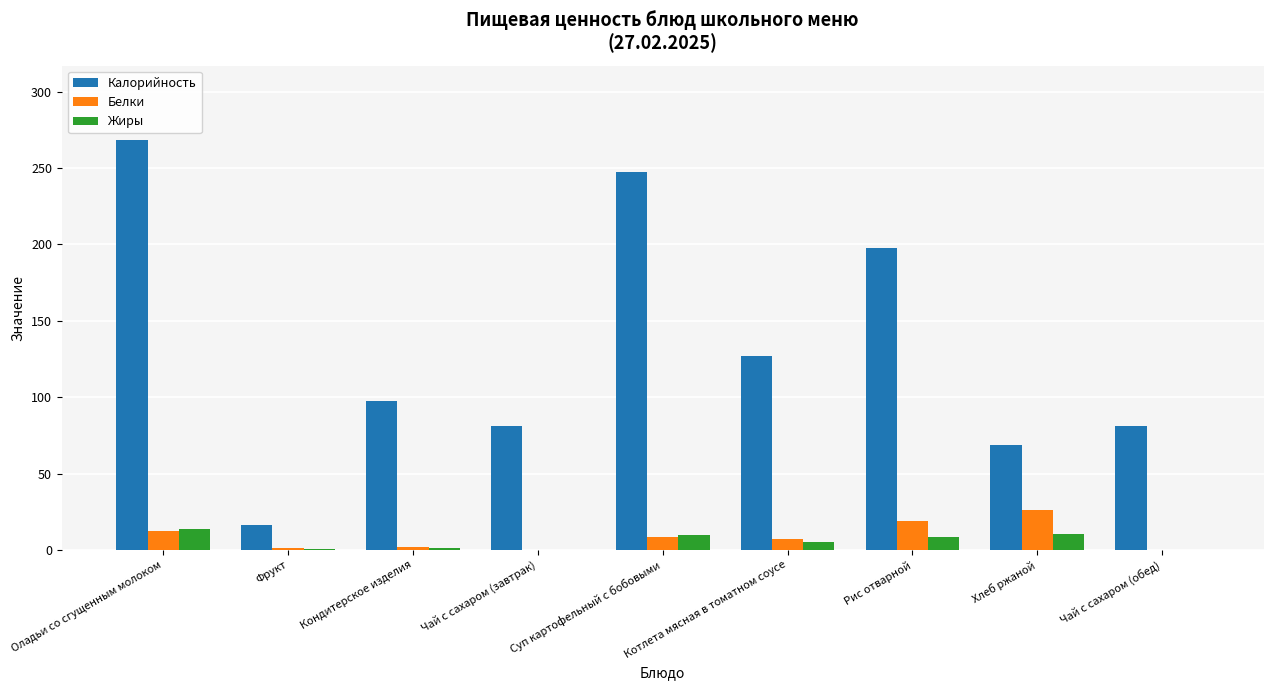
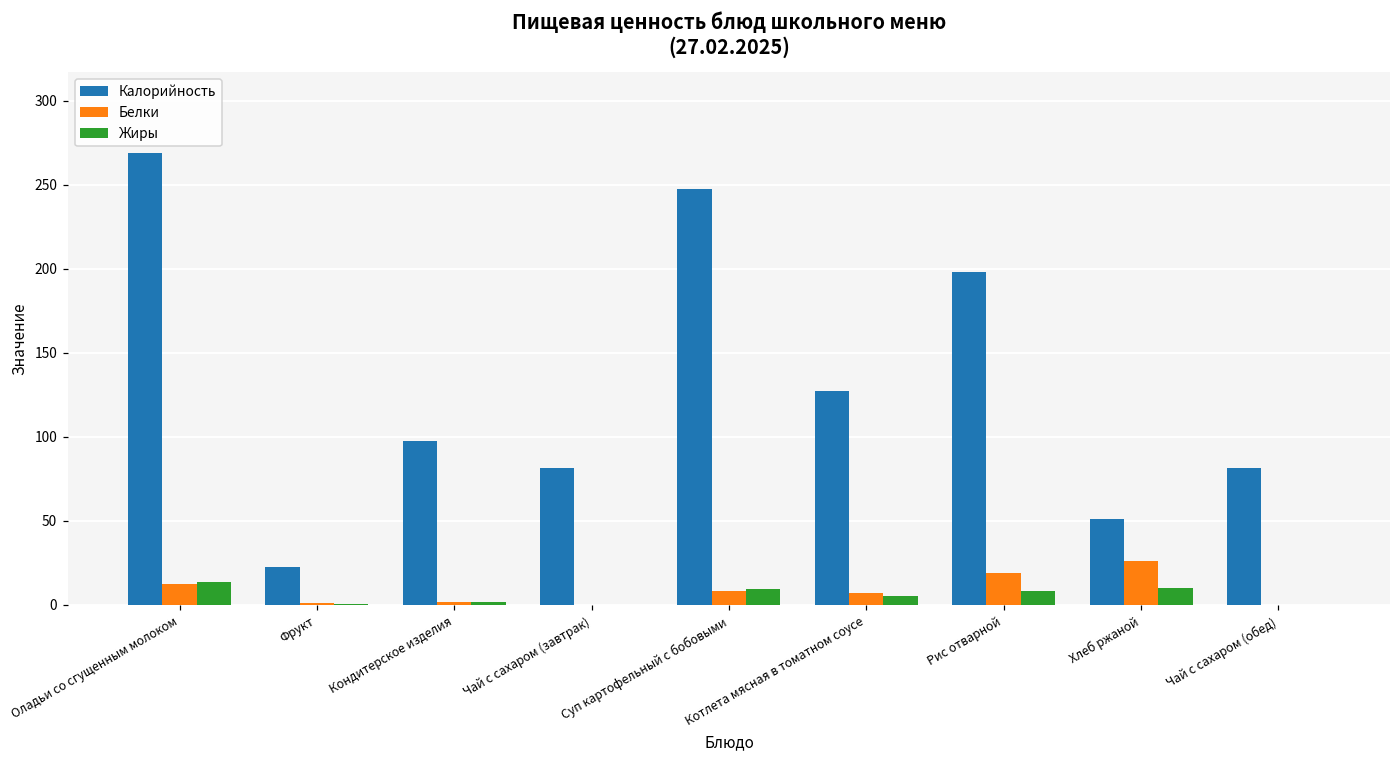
  {
    "Калорийность": {
      "Оладьи со сгущенным молоком": 269,
-     "Фрукт": 17,
+     "Фрукт": 23,
      "Кондитерское изделия": 97,
      "Чай с сахаром (завтрак)": 81,
      "Суп картофельный с бобовыми": 248,
      "Котлета мясная в томатном соусе": 127,
      "Рис отварной": 198,
-     "Хлеб ржаной": 69,
+     "Хлеб ржаной": 51,
      "Чай с сахаром (обед)": 81
    },
    "Белки": {
      "Оладьи со сгущенным молоком": 12,
      "Суп картофельный с бобовыми": 8,
      "Котлета мясная в томатном соусе": 7,
      "Рис отварной": 19,
      "Хлеб ржаной": 26
    },
    "Жиры": {
      "Оладьи со сгущенным молоком": 14,
      "Чай с сахаром (завтрак)": 0,
      "Суп картофельный с бобовыми": 10,
      "Котлета мясная в томатном соусе": 5,
      "Рис отварной": 8,
      "Хлеб ржаной": 10,
      "Чай с сахаром (обед)": 0
    }
  }
